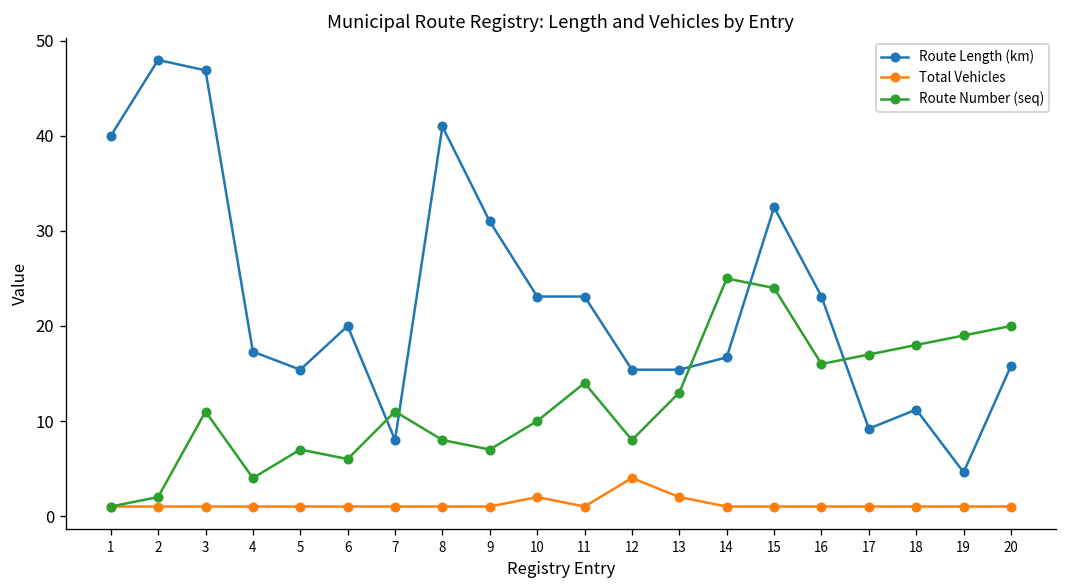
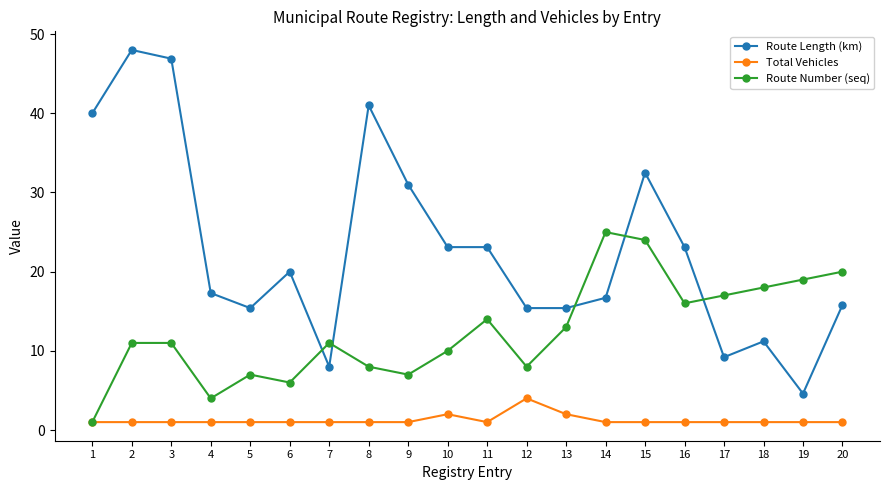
  {
    "Route Length (km)": {
      "1": 40,
      "2": 48,
      "3": 47,
      "4": 17,
      "5": 15,
      "6": 20,
      "7": 8,
      "8": 41,
      "9": 31,
      "10": 23,
      "11": 23,
      "12": 15,
      "13": 15,
      "14": 17,
      "15": 33,
      "16": 23,
      "17": 9,
      "18": 11,
      "19": 5,
      "20": 16
    },
    "Total Vehicles": {
      "2": 1,
      "3": 1,
      "4": 1,
      "5": 1,
      "6": 1,
      "7": 1,
      "8": 1,
      "9": 1,
      "10": 2,
      "11": 1,
      "12": 4,
      "13": 2,
      "14": 1,
      "15": 1,
      "16": 1,
      "17": 1,
      "18": 1,
      "19": 1,
      "20": 1
    },
    "Route Number (seq)": {
-     "2": 2,
+     "2": 11,
      "3": 11,
      "4": 4,
      "5": 7,
      "6": 6,
      "7": 11,
      "8": 8,
      "9": 7,
      "10": 10,
      "11": 14,
      "12": 8,
      "13": 13,
      "14": 25,
      "15": 24,
      "16": 16,
      "17": 17,
      "18": 18,
      "19": 19,
      "20": 20
    }
  }
